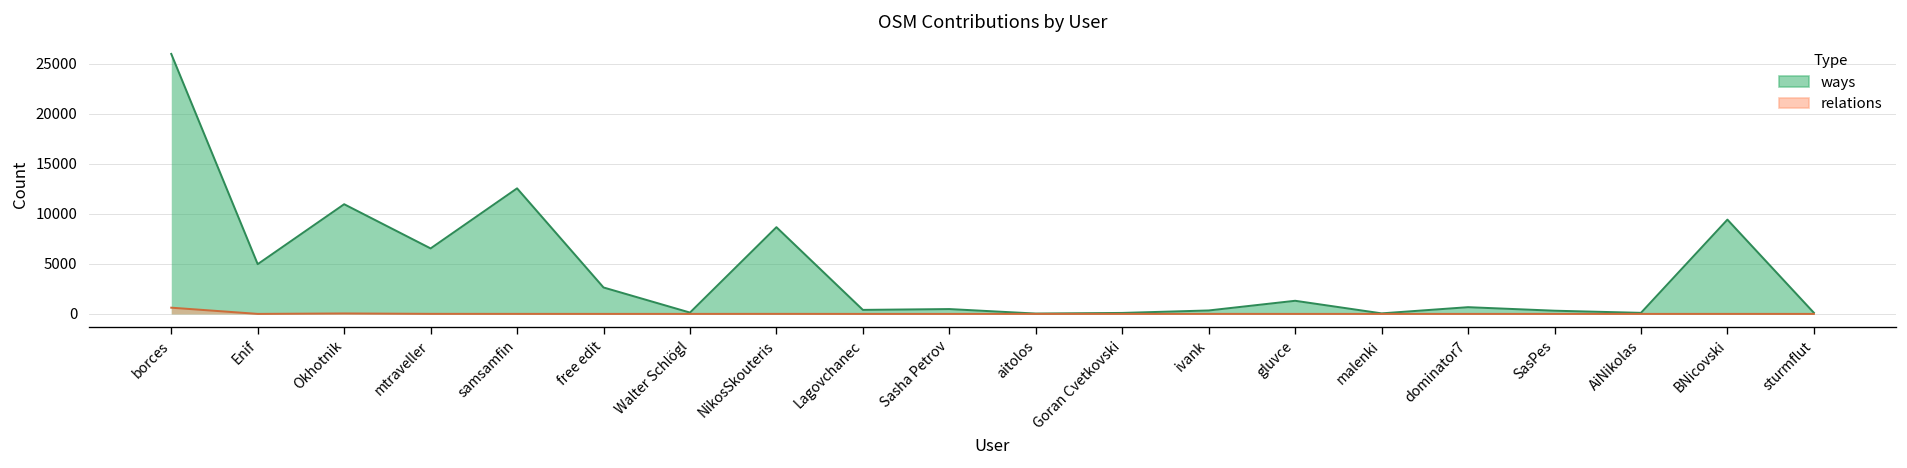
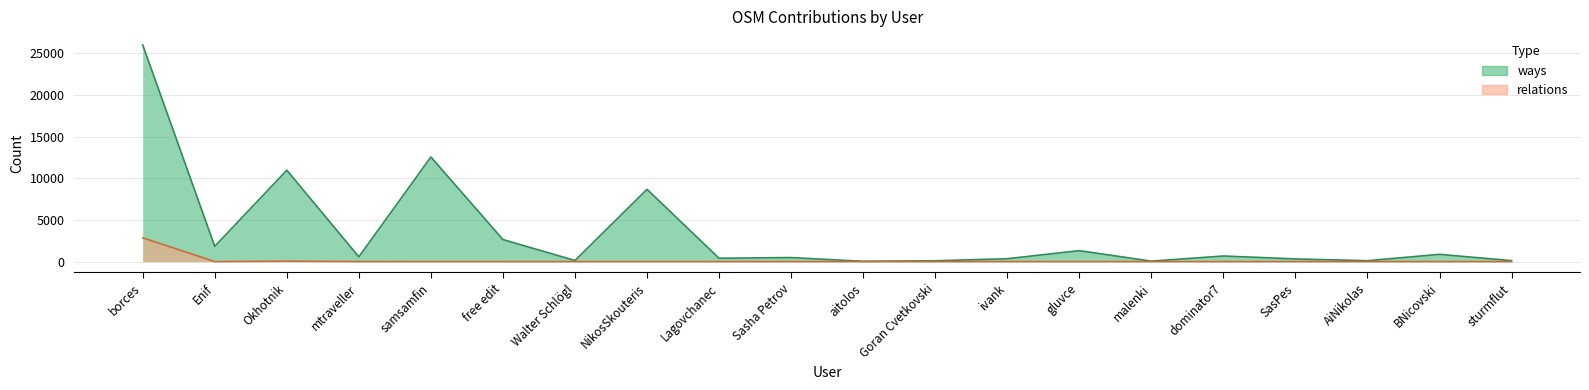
  {
    "ways": {
      "borces": 26000,
-     "Enif": 5000,
+     "Enif": 2000,
      "Okhotnik": 11000,
-     "mtraveller": 7000,
+     "mtraveller": 1000,
      "samsamfin": 13000,
      "free edit": 3000,
      "NikosSkouteris": 9000,
      "Lagovchanec": 0,
      "Sasha Petrov": 0,
      "ivank": 0,
      "gluvce": 1000,
      "dominator7": 1000,
      "SasPes": 0,
-     "BNicovski": 9000
+     "BNicovski": 1000
    },
    "relations": {
-     "borces": 1000,
+     "borces": 3000,
      "Enif": 0,
      "Okhotnik": 0,
      "mtraveller": 0,
      "samsamfin": 0,
      "free edit": 0,
      "NikosSkouteris": 0,
      "Lagovchanec": 0,
      "Sasha Petrov": 0,
      "ivank": 0,
      "gluvce": 0,
      "dominator7": 0,
      "SasPes": 0,
      "BNicovski": 0
    }
  }
